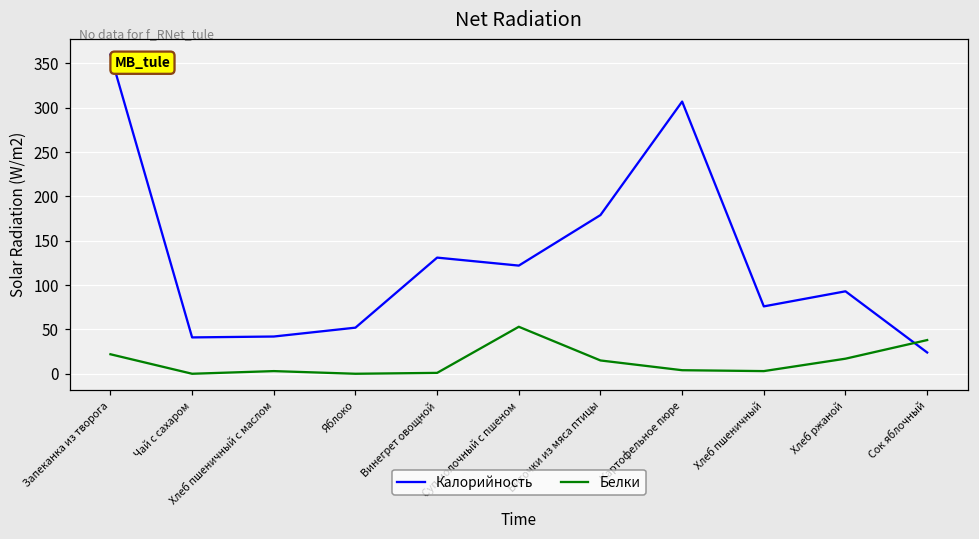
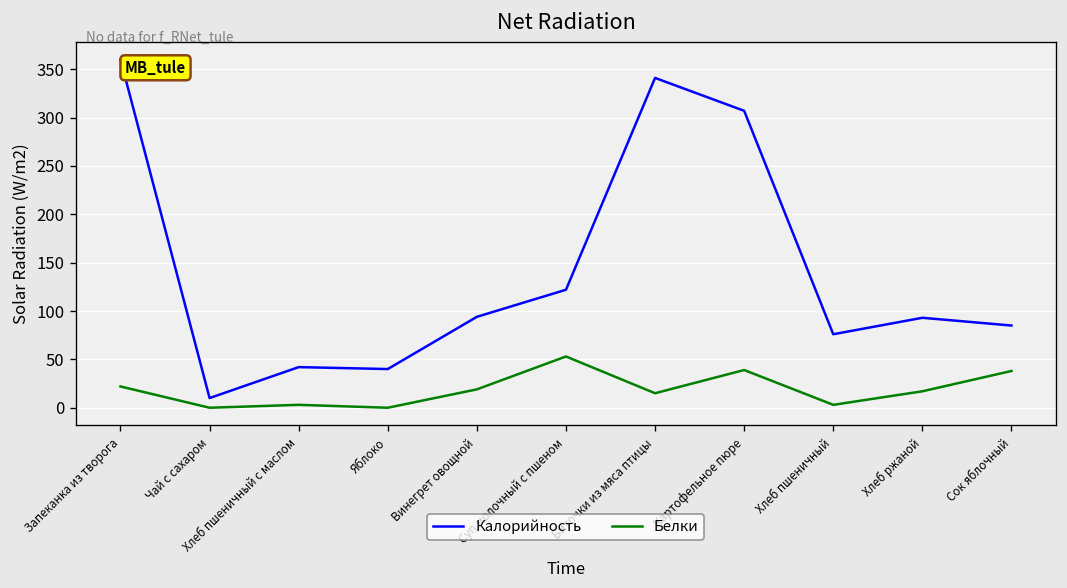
  {
    "Калорийность": {
-     "Чай с сахаром": 40,
+     "Чай с сахаром": 10,
      "Хлеб пшеничный с маслом": 40,
-     "Яблоко": 50,
-     "Винегрет овощной": 130,
+     "Яблоко": 40,
+     "Винегрет овощной": 90,
      "Суп молочный с пшеном": 120,
-     "Биточки из мяса птицы": 180,
+     "Биточки из мяса птицы": 340,
      "Картофельное пюре": 310,
      "Хлеб пшеничный": 80,
      "Хлеб ржаной": 90,
-     "Сок яблочный": 20
+     "Сок яблочный": 90
    },
    "Белки": {
      "Запеканка из творога": 20,
      "Чай с сахаром": 0,
      "Хлеб пшеничный с маслом": 0,
      "Яблоко": 0,
-     "Винегрет овощной": 0,
+     "Винегрет овощной": 20,
      "Суп молочный с пшеном": 50,
      "Биточки из мяса птицы": 20,
-     "Картофельное пюре": 0,
+     "Картофельное пюре": 40,
      "Хлеб пшеничный": 0,
      "Хлеб ржаной": 20,
      "Сок яблочный": 40
    }
  }
